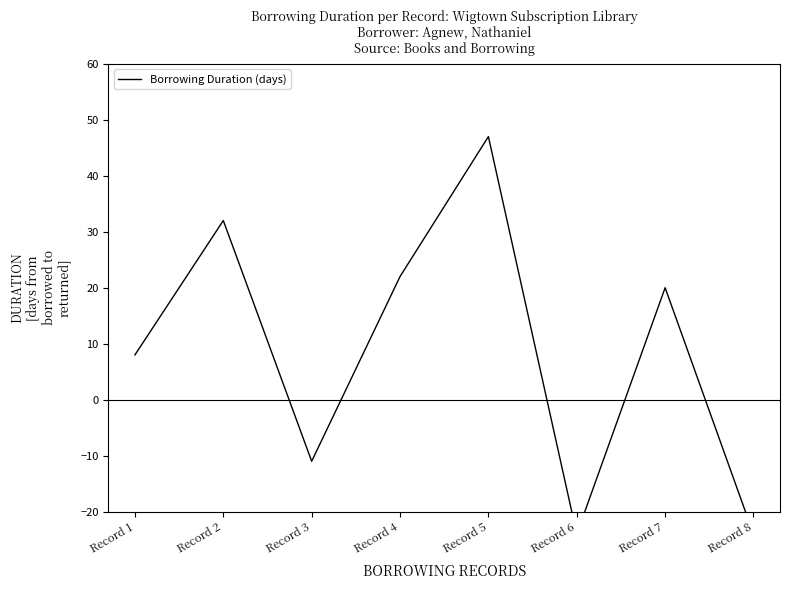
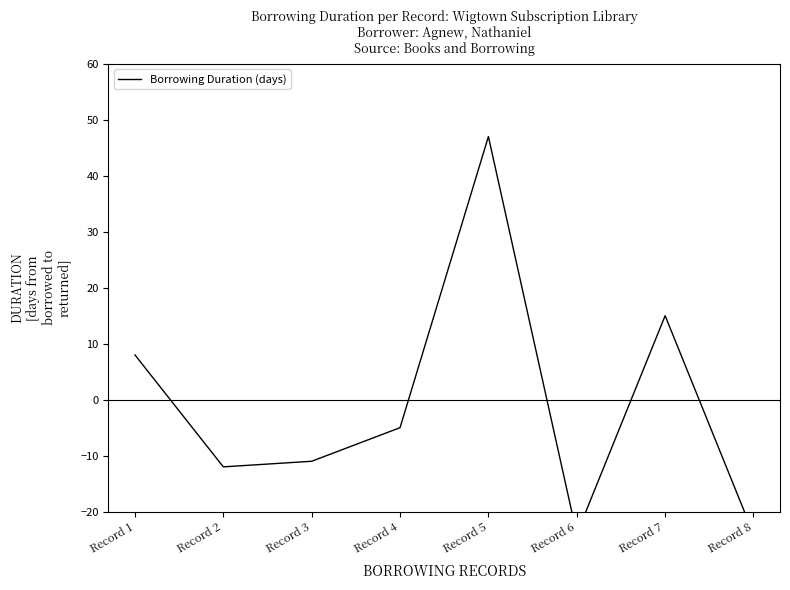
  {
    "Record 1": 8,
-   "Record 2": 32,
+   "Record 2": -12,
    "Record 3": -11,
-   "Record 4": 22,
+   "Record 4": -5,
    "Record 5": 47,
-   "Record 7": 20
+   "Record 7": 15
  }
